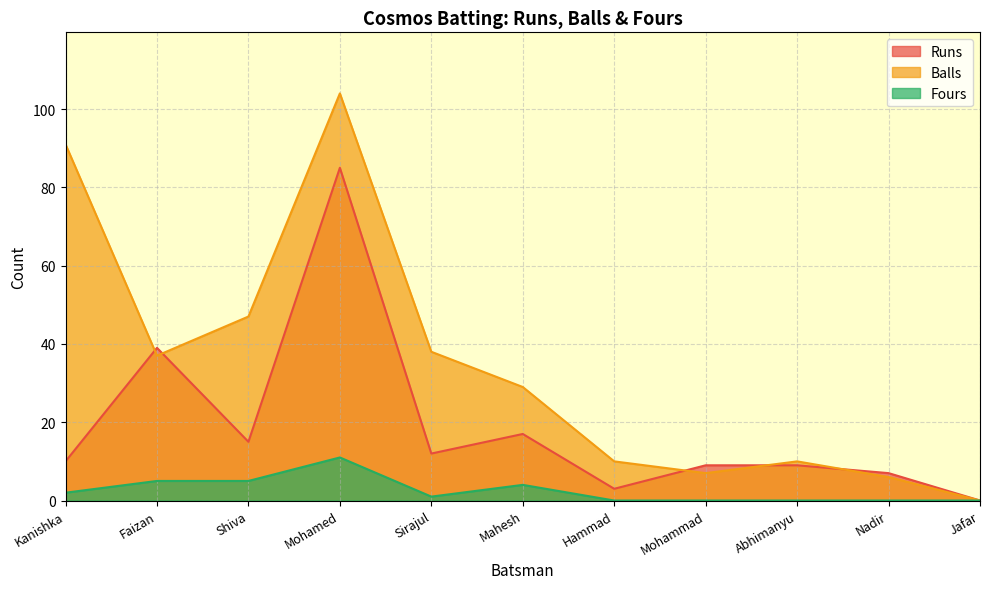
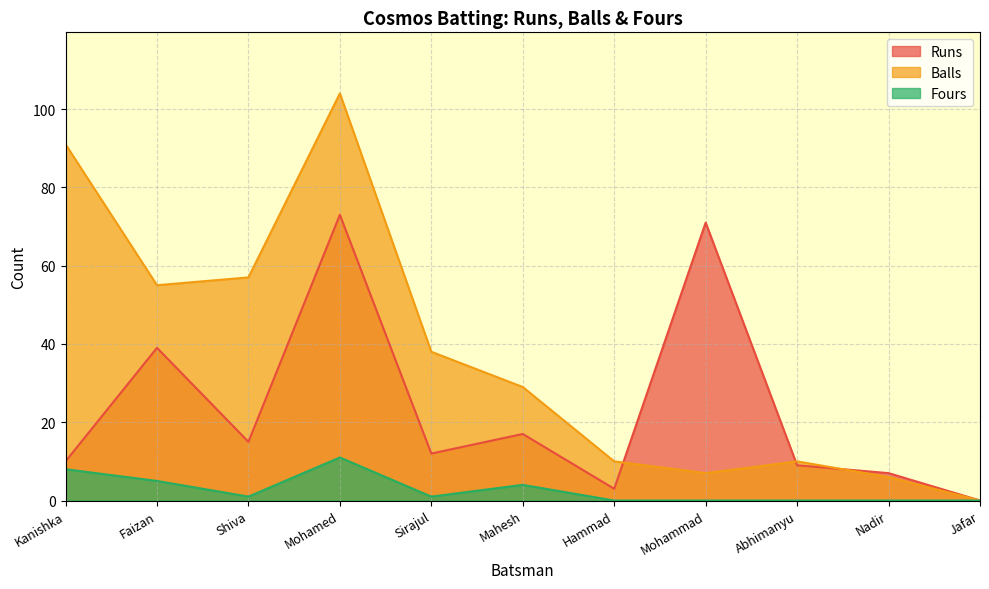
  {
    "Runs": {
      "Kanishka": 10,
      "Faizan": 39,
      "Shiva": 15,
-     "Mohamed": 85,
+     "Mohamed": 73,
      "Sirajul": 12,
      "Mahesh": 17,
      "Hammad": 3,
-     "Mohammad": 9,
+     "Mohammad": 71,
      "Abhimanyu": 9,
      "Nadir": 7
    },
    "Balls": {
      "Kanishka": 91,
-     "Faizan": 37,
-     "Shiva": 47,
+     "Faizan": 55,
+     "Shiva": 57,
      "Mohamed": 104,
      "Sirajul": 38,
      "Mahesh": 29,
      "Hammad": 10,
      "Mohammad": 7,
      "Abhimanyu": 10,
      "Nadir": 6
    },
    "Fours": {
-     "Kanishka": 2,
+     "Kanishka": 8,
      "Faizan": 5,
-     "Shiva": 5,
+     "Shiva": 1,
      "Mohamed": 11,
      "Sirajul": 1,
      "Mahesh": 4,
      "Hammad": 0,
      "Mohammad": 0,
      "Abhimanyu": 0,
      "Nadir": 0
    }
  }
